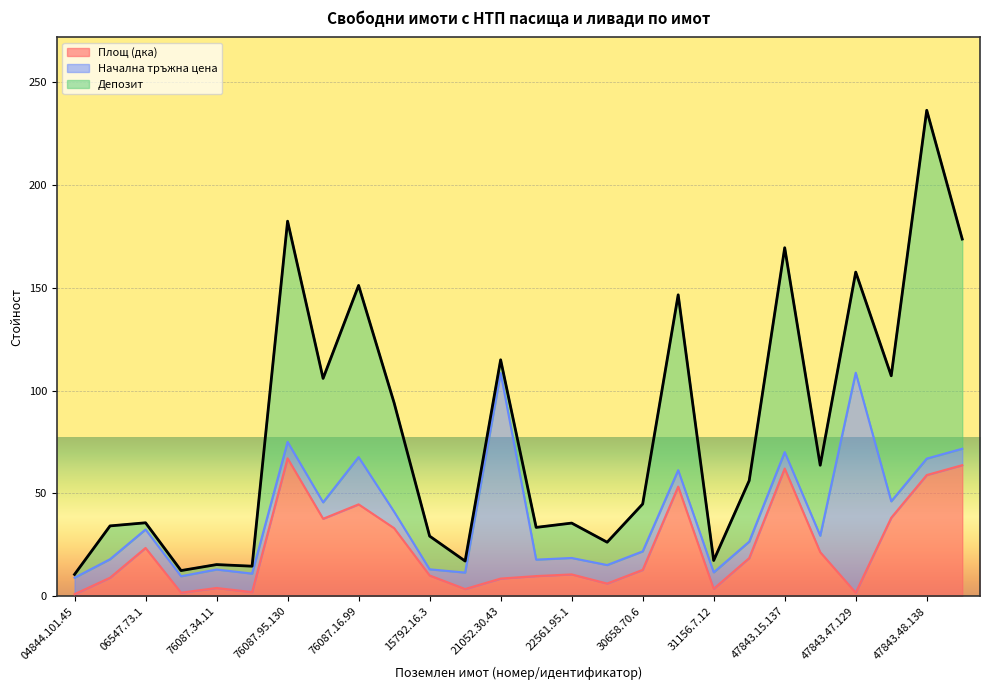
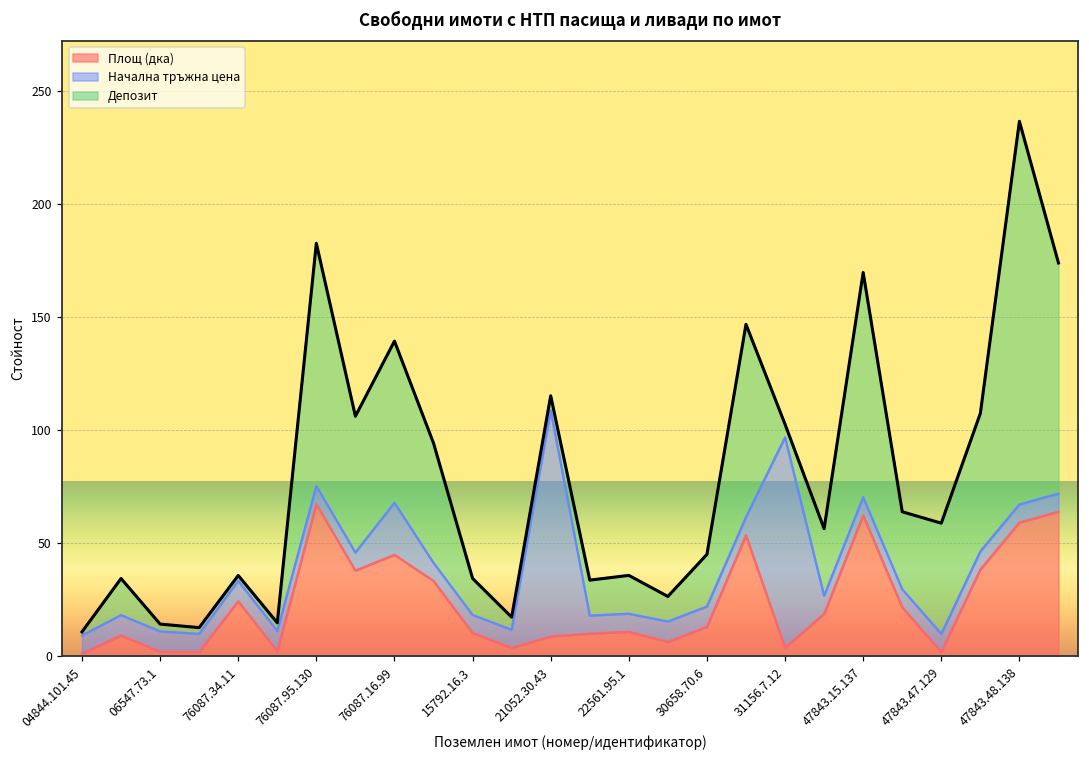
  {
    "Площ (дка)": {
      "04844.101.45": 1,
-     "06547.73.1": 23,
-     "76087.34.11": 4,
+     "06547.73.1": 2,
+     "76087.34.11": 24,
      "76087.95.130": 67,
      "76087.16.99": 45,
      "15792.16.3": 10,
      "21052.30.43": 9,
      "22561.95.1": 11,
      "30658.70.6": 13,
      "31156.7.12": 4,
      "47843.15.137": 62,
      "47843.47.129": 2,
      "47843.48.138": 59
    },
    "Начална тръжна цена": {
      "04844.101.45": 8,
      "06547.73.1": 9,
      "76087.34.11": 9,
      "76087.95.130": 8,
      "76087.16.99": 23,
-     "15792.16.3": 3,
+     "15792.16.3": 8,
      "21052.30.43": 100,
      "22561.95.1": 8,
      "30658.70.6": 9,
-     "31156.7.12": 8,
+     "31156.7.12": 93,
      "47843.15.137": 8,
-     "47843.47.129": 107,
+     "47843.47.129": 8,
      "47843.48.138": 8
    },
    "Депозит": {
      "04844.101.45": 2,
      "06547.73.1": 3,
      "76087.34.11": 2,
      "76087.95.130": 107,
-     "76087.16.99": 83,
+     "76087.16.99": 71,
      "15792.16.3": 16,
      "21052.30.43": 6,
      "22561.95.1": 17,
      "30658.70.6": 23,
      "31156.7.12": 6,
      "47843.15.137": 99,
      "47843.47.129": 49,
      "47843.48.138": 169
    }
  }
